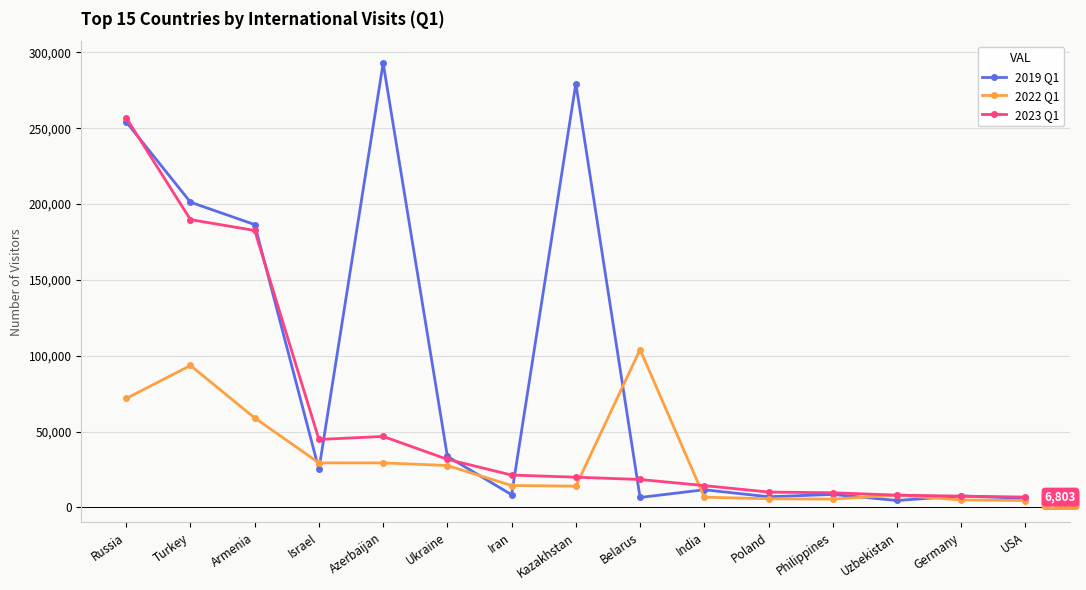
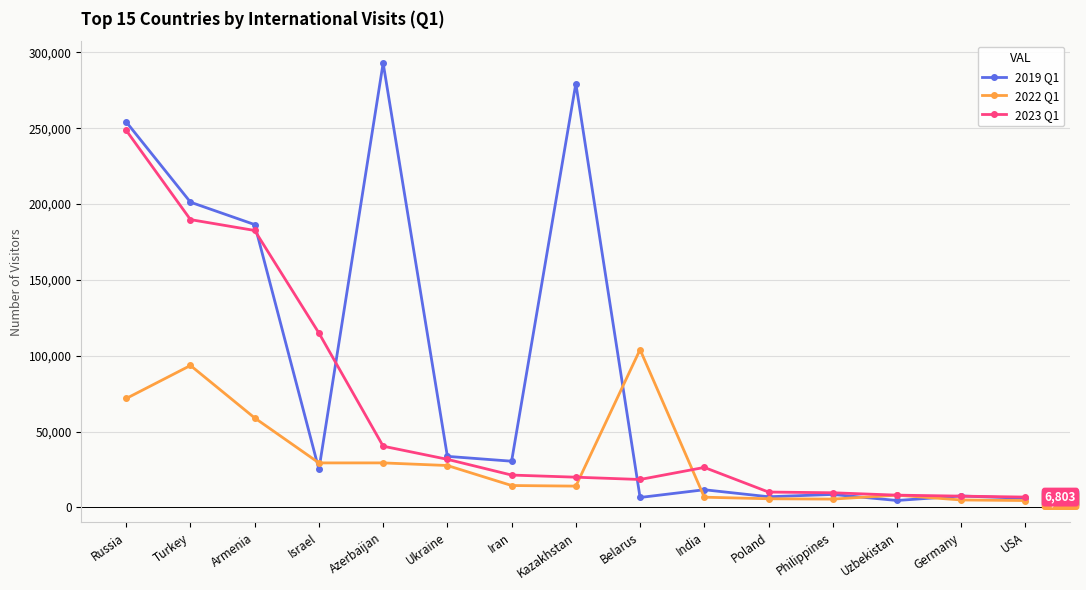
  {
    "2019 Q1": {
      "Russia": "254,000",
      "Turkey": "201,000",
      "Armenia": "186,000",
      "Israel": "25,000",
      "Azerbaijan": "293,000",
      "Ukraine": "34,000",
-     "Iran": "8,000",
+     "Iran": "30,000",
      "Kazakhstan": "279,000",
      "Belarus": "7,000",
      "India": "12,000",
      "Uzbekistan": "5,000"
    },
    "2022 Q1": {
      "Russia": "72,000",
      "Turkey": "94,000",
      "Armenia": "59,000",
      "Israel": "29,000",
      "Azerbaijan": "29,000",
      "Ukraine": "28,000",
      "Iran": "14,000",
      "Kazakhstan": "14,000",
      "Belarus": "104,000",
      "India": "7,000",
      "Philippines": "5,000",
      "Germany": "5,000"
    },
    "2023 Q1": {
-     "Russia": "257,000",
+     "Russia": "249,000",
      "Turkey": "190,000",
      "Armenia": "183,000",
-     "Israel": "45,000",
-     "Azerbaijan": "47,000",
+     "Israel": "115,000",
+     "Azerbaijan": "40,000",
      "Ukraine": "32,000",
      "Iran": "21,000",
      "Kazakhstan": "20,000",
      "Belarus": "18,000",
-     "India": "14,000",
+     "India": "26,000",
      "Poland": "10,000"
    }
  }
